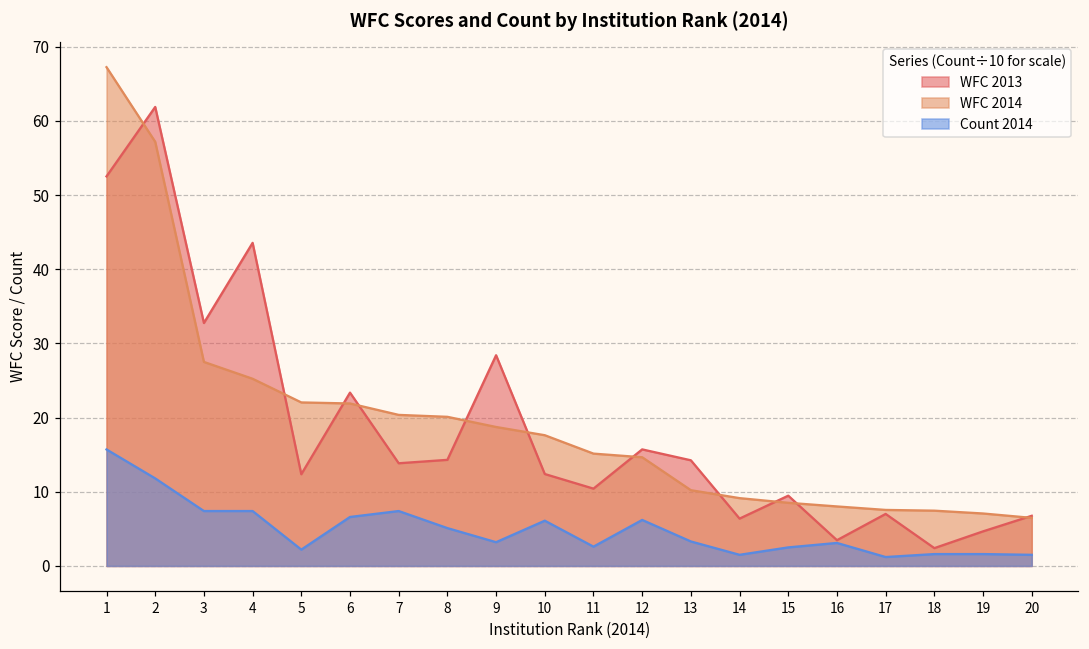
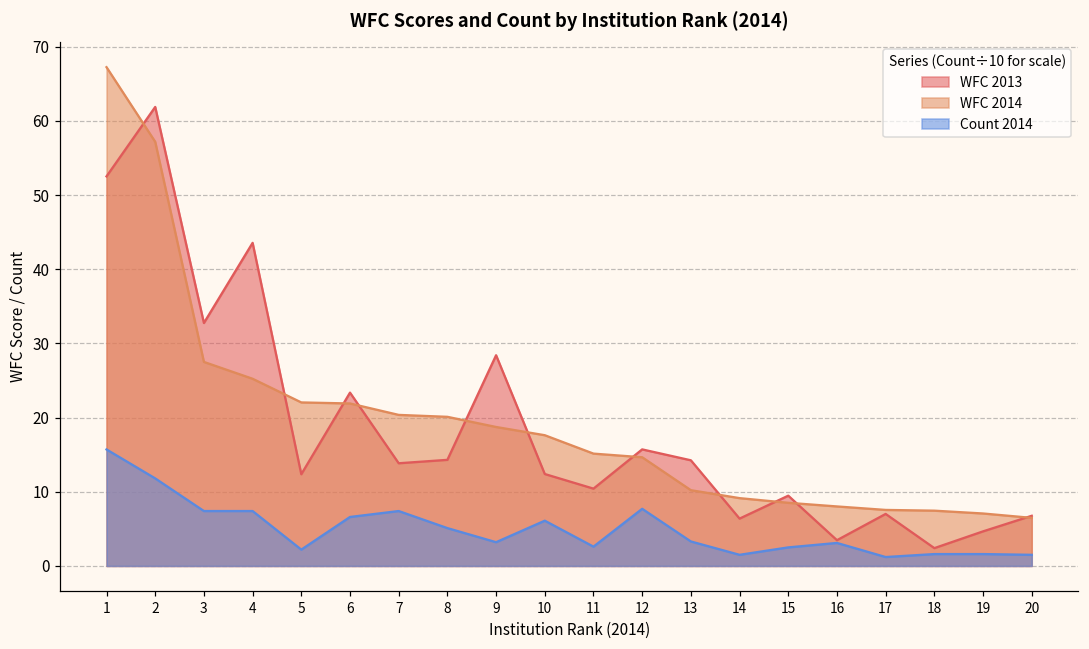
  {
    "Count 2014": {
      "1": 16,
      "2": 12,
      "3": 7,
      "4": 7,
      "5": 2,
      "6": 7,
      "7": 7,
      "8": 5,
      "9": 3,
      "10": 6,
      "11": 3,
-     "12": 6,
+     "12": 8,
      "13": 3,
      "14": 2,
      "15": 3,
      "17": 1,
      "18": 2,
      "19": 2,
      "20": 2
    }
  }
